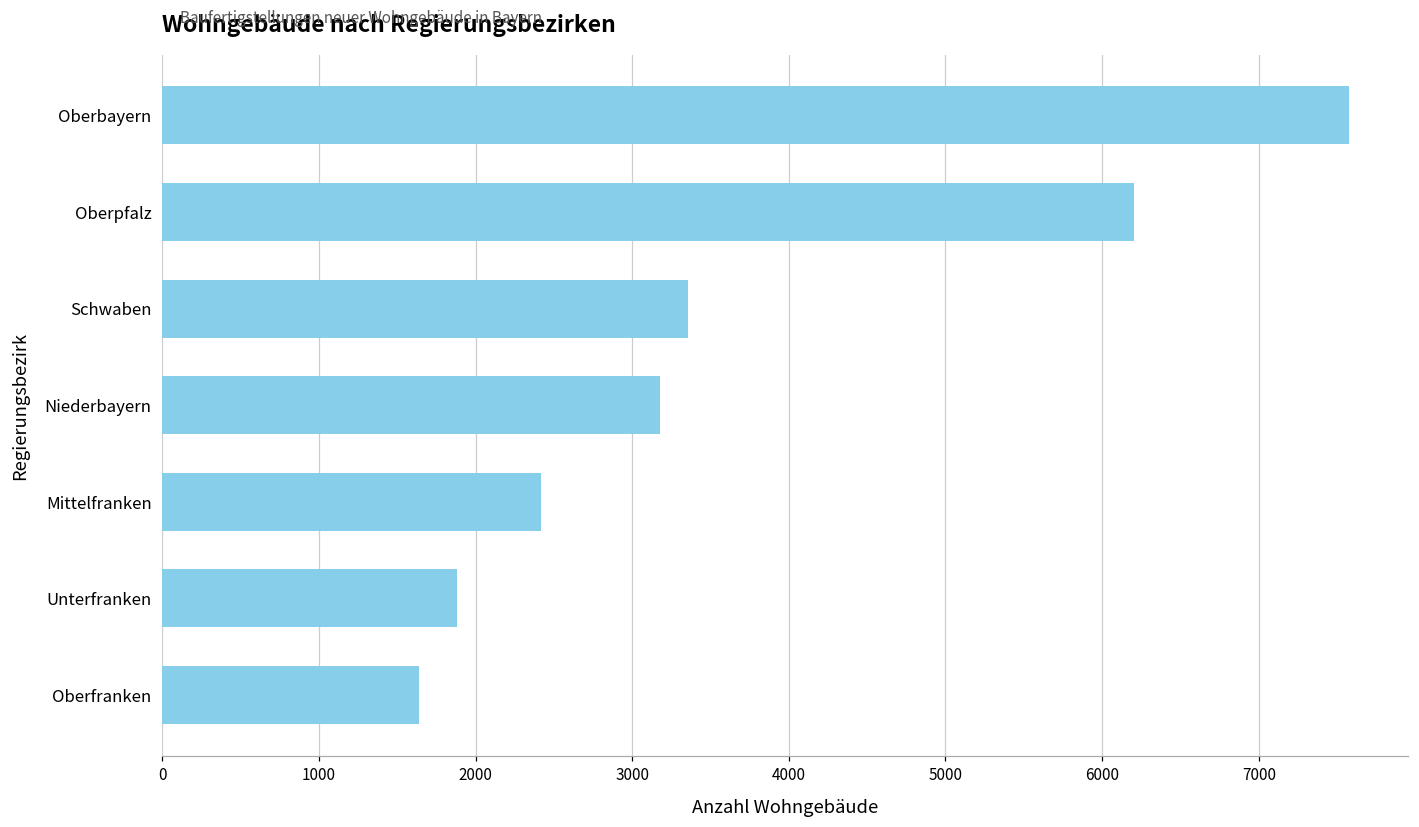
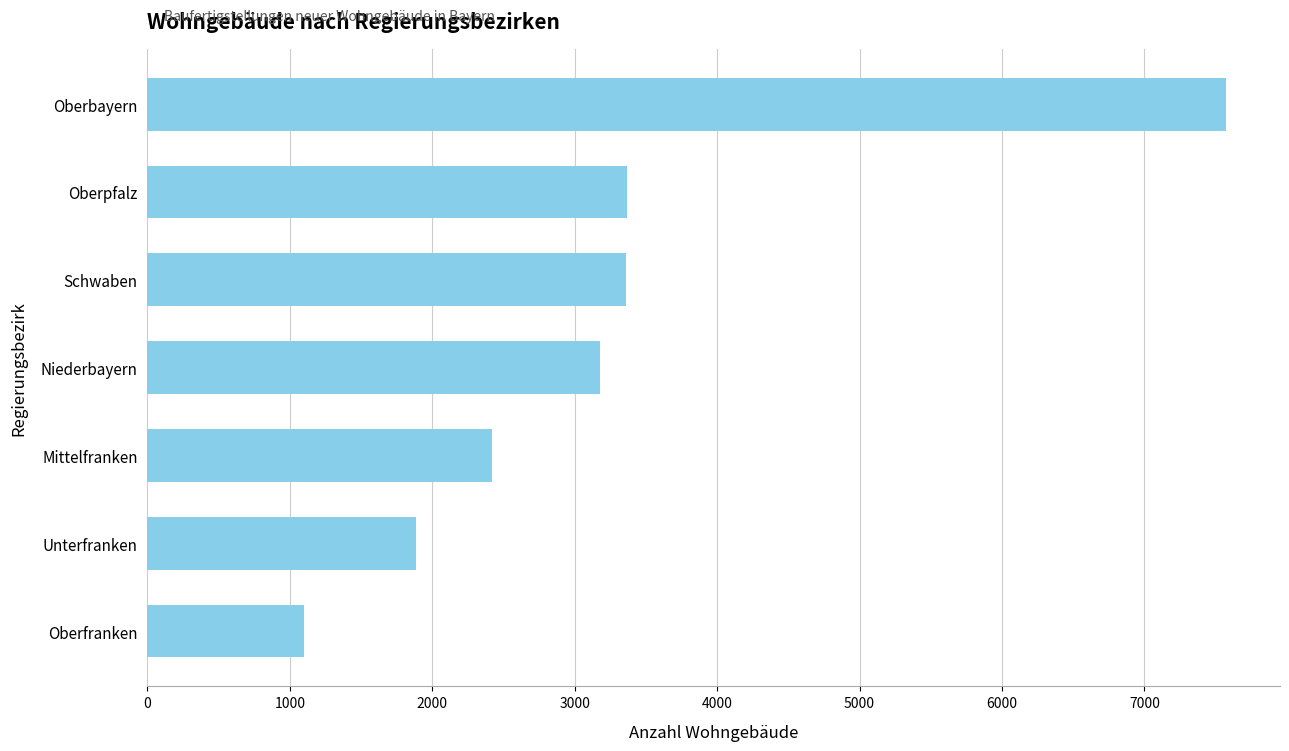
  {
    "Oberbayern": 7570,
-   "Oberpfalz": 6200,
+   "Oberpfalz": 3370,
    "Schwaben": 3360,
    "Niederbayern": 3180,
    "Mittelfranken": 2420,
    "Unterfranken": 1880,
-   "Oberfranken": 1640
+   "Oberfranken": 1100
  }
